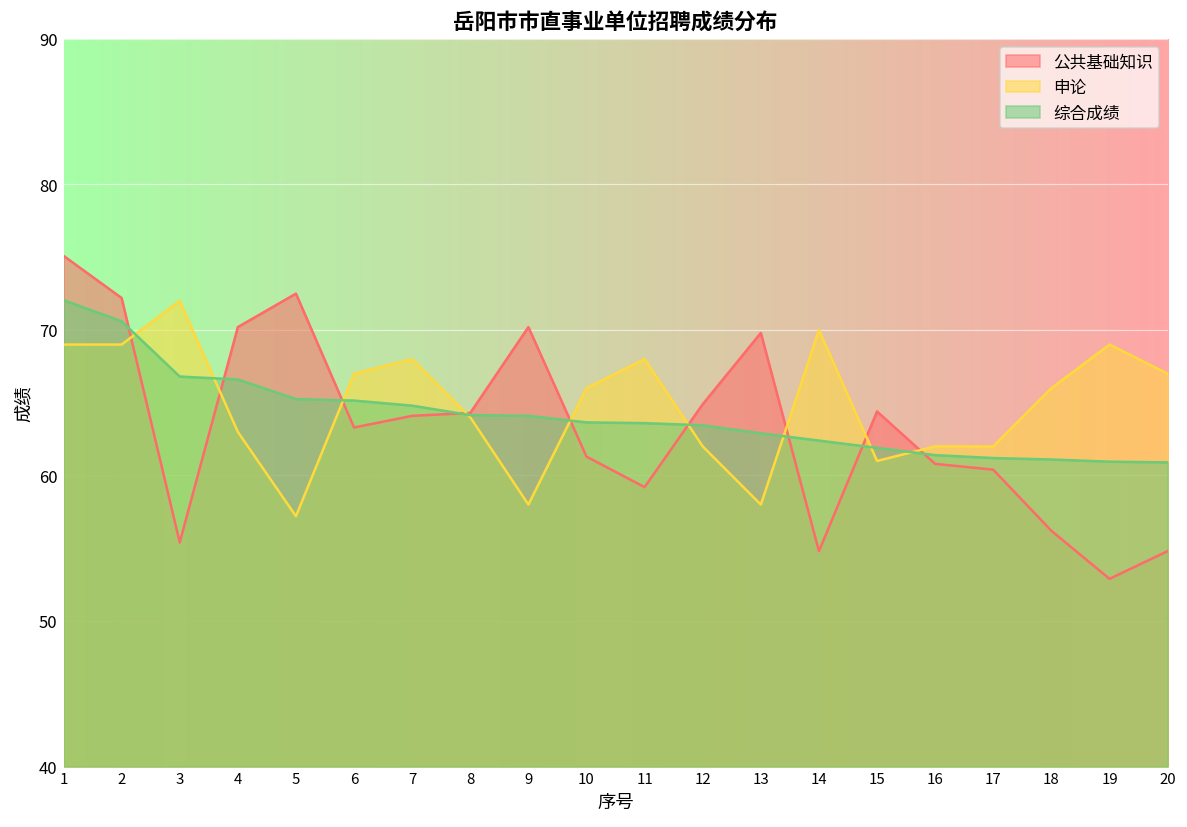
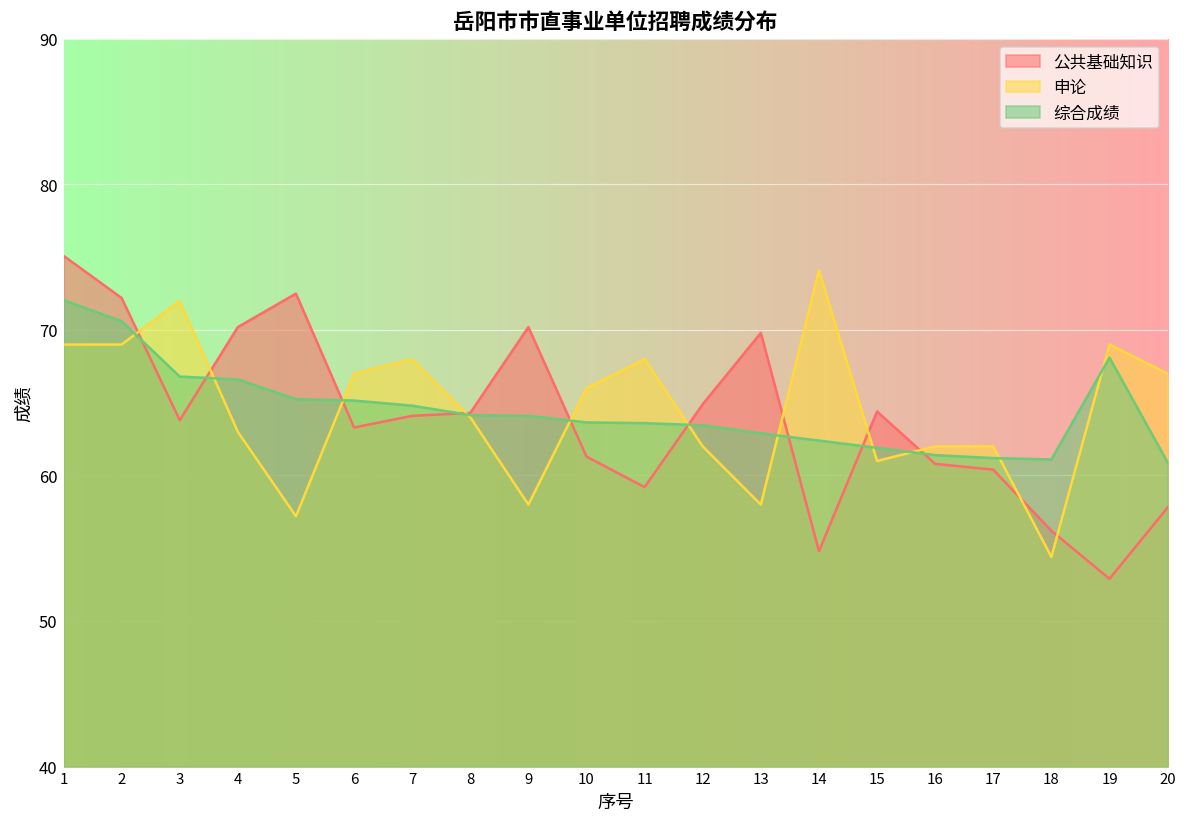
  {
    "公共基础知识": {
      "1": 75.1,
      "2": 72.2,
-     "3": 55.4,
+     "3": 63.8,
      "4": 70.2,
      "5": 72.5,
      "6": 63.3,
      "7": 64.1,
      "9": 70.2,
      "10": 61.3,
      "11": 59.2,
      "12": 64.9,
      "13": 69.8,
      "14": 54.8,
      "15": 64.4,
      "16": 60.8,
      "17": 60.4,
      "18": 56.2,
      "19": 52.9,
-     "20": 54.8
+     "20": 57.8
    },
    "申论": {
      "1": 69.0,
      "2": 69.0,
      "3": 72.0,
      "4": 63.0,
      "5": 57.2,
      "6": 67.0,
      "7": 68.0,
      "9": 58.0,
      "10": 66.0,
      "11": 68.0,
      "12": 62.0,
      "13": 58.0,
-     "14": 70.0,
+     "14": 74.1,
      "15": 61.0,
      "16": 62.0,
      "17": 62.0,
-     "18": 66.0,
+     "18": 54.4,
      "19": 69.0,
      "20": 67.0
    },
    "综合成绩": {
      "1": 72.1,
      "2": 70.6,
      "3": 66.8,
      "4": 66.6,
      "5": 65.3,
      "6": 65.2,
      "7": 64.8,
      "9": 64.1,
      "10": 63.7,
      "11": 63.6,
      "12": 63.5,
      "13": 62.9,
      "14": 62.4,
      "15": 61.9,
      "16": 61.4,
      "17": 61.2,
      "18": 61.1,
-     "19": 61.0,
+     "19": 68.1,
      "20": 60.9
    }
  }
